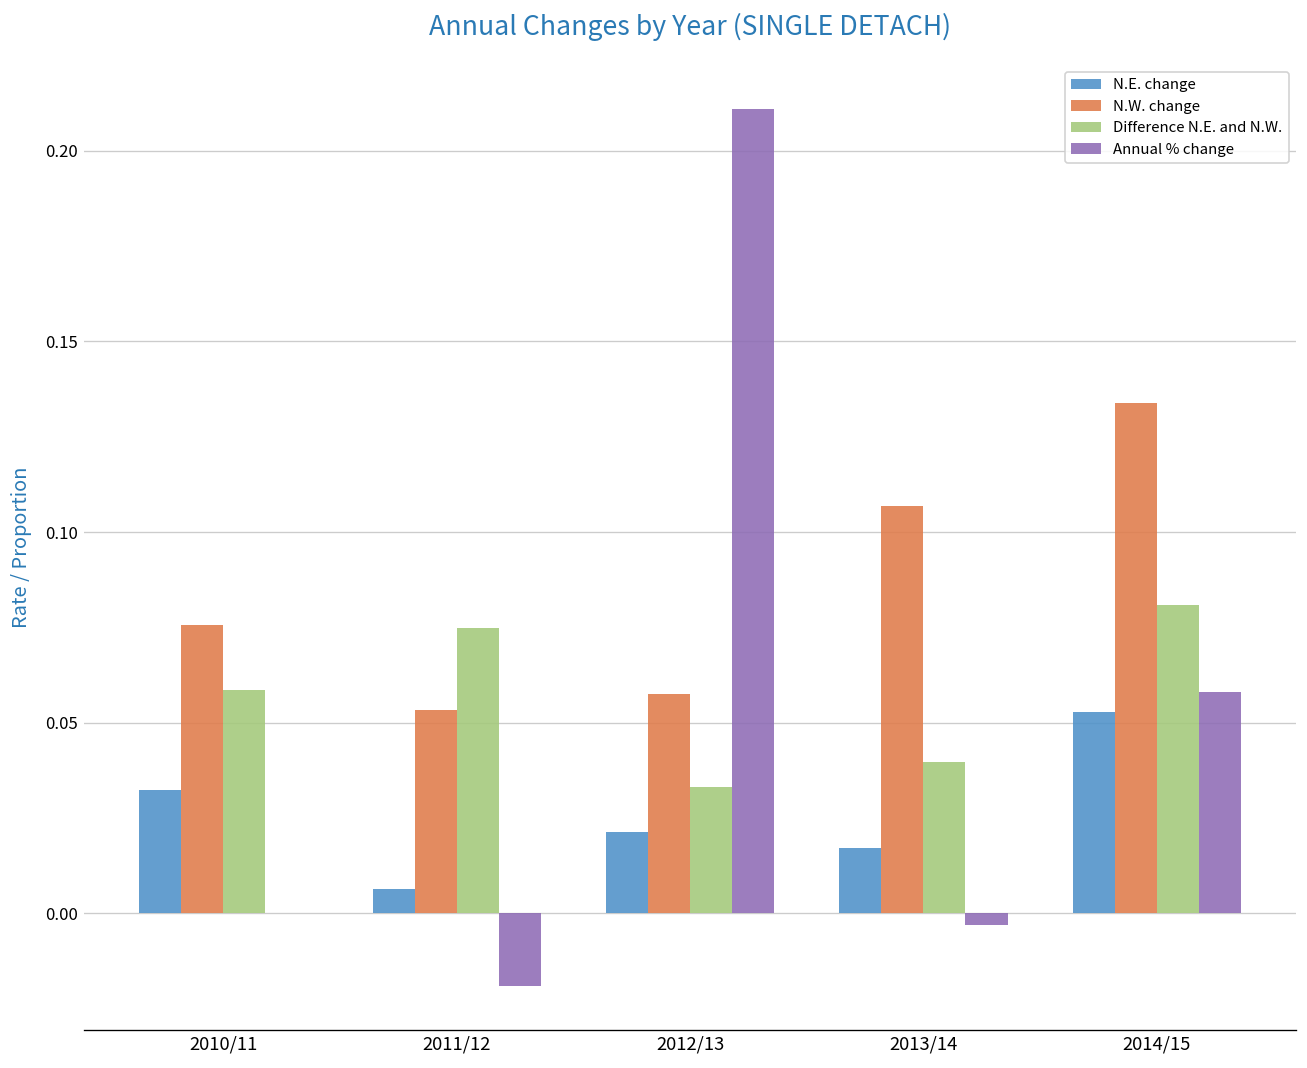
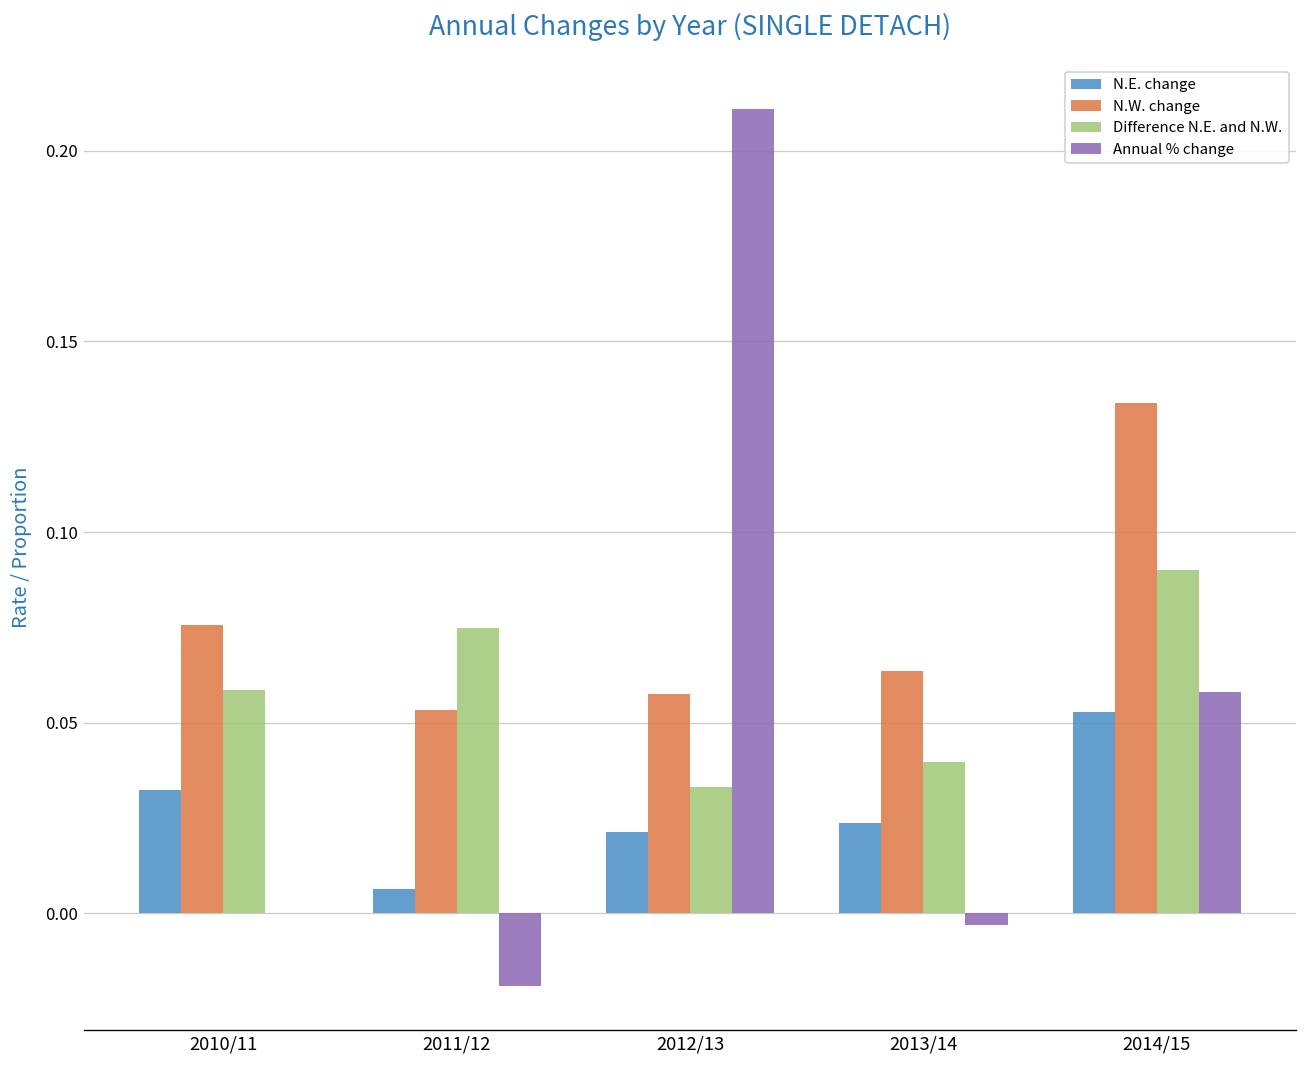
  {
    "N.E. change": {
      "2010/11": 0.032,
      "2011/12": 0.007,
      "2012/13": 0.021,
-     "2013/14": 0.017,
+     "2013/14": 0.024,
      "2014/15": 0.053
    },
    "N.W. change": {
      "2010/11": 0.076,
      "2011/12": 0.053,
      "2012/13": 0.058,
-     "2013/14": 0.107,
+     "2013/14": 0.064,
      "2014/15": 0.134
    },
    "Difference N.E. and N.W.": {
      "2010/11": 0.059,
      "2011/12": 0.075,
      "2012/13": 0.033,
      "2013/14": 0.040,
-     "2014/15": 0.081
+     "2014/15": 0.090
    },
    "Annual % change": {
      "2010/11": 0.000,
      "2011/12": -0.019,
      "2012/13": 0.211,
      "2013/14": -0.003,
      "2014/15": 0.058
    }
  }
